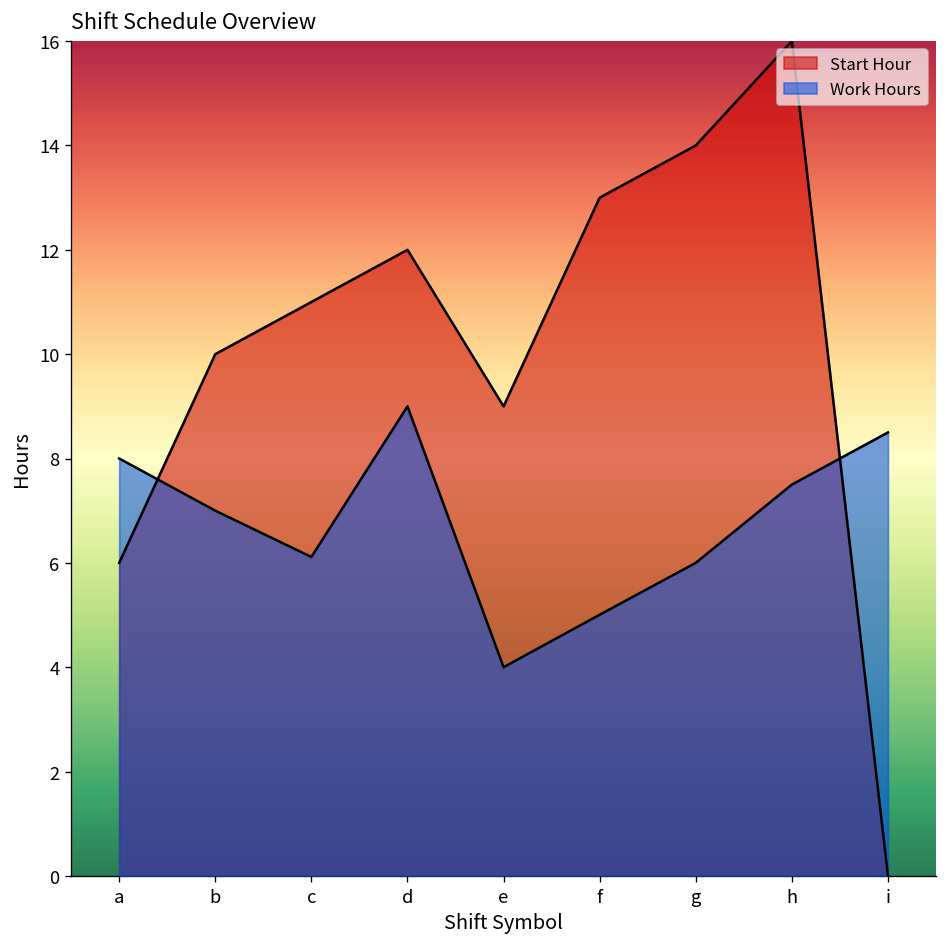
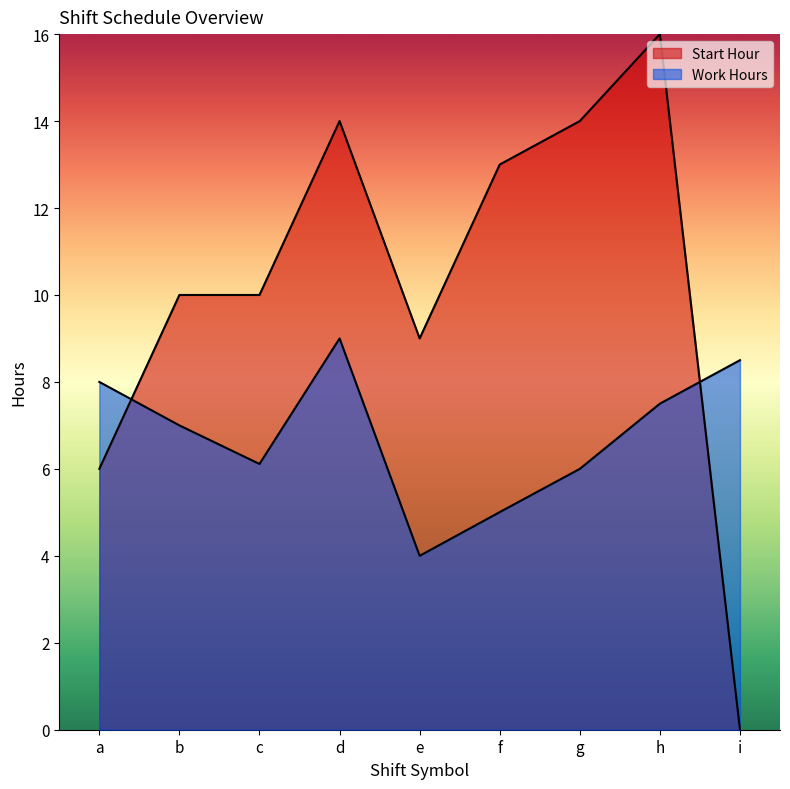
  {
    "Start Hour": {
      "a": 6,
      "b": 10,
-     "c": 11,
-     "d": 12,
+     "c": 10,
+     "d": 14,
      "e": 9,
      "f": 13,
      "g": 14,
      "h": 16,
      "i": 0
    },
    "Work Hours": {
      "a": 8,
      "b": 7,
      "c": 6.1,
      "d": 9,
      "e": 4,
      "f": 5,
      "g": 6,
      "h": 7.5,
      "i": 8.5
    }
  }
